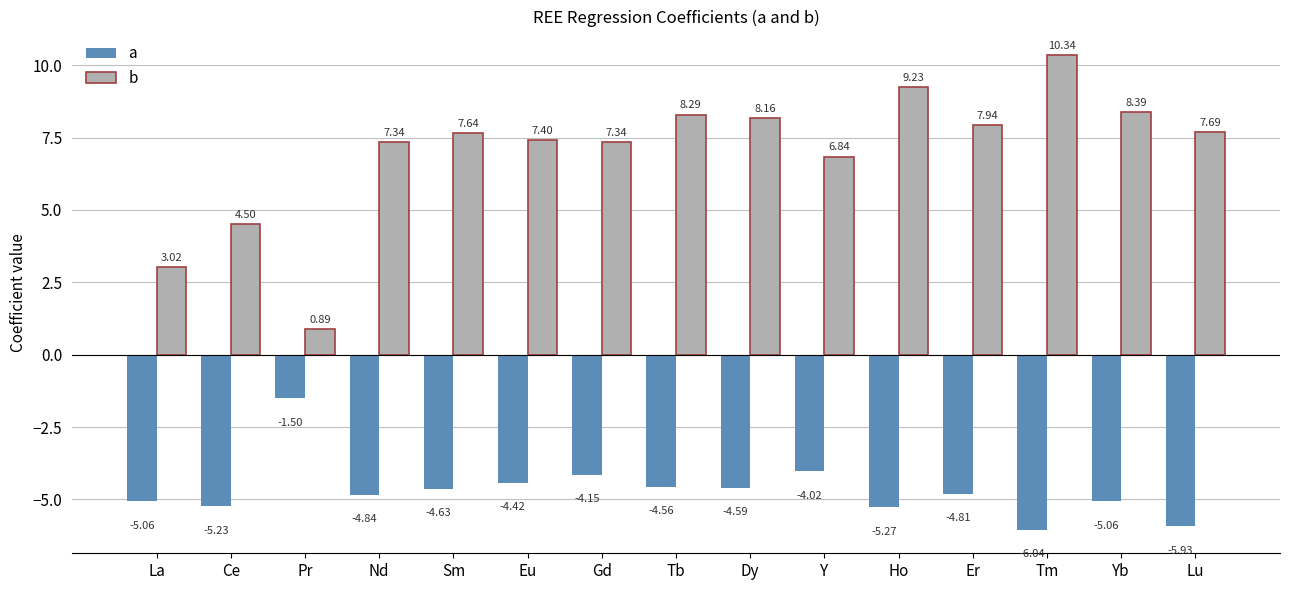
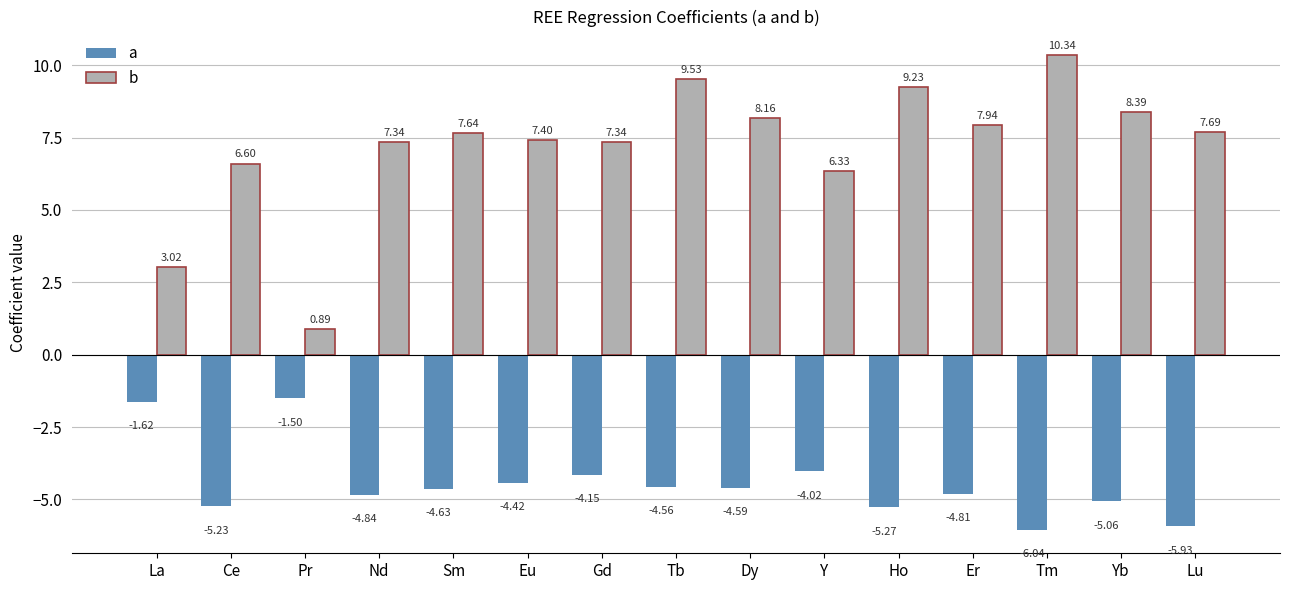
  {
    "a": {
-     "La": -5.06,
+     "La": -1.62,
      "Ce": -5.23,
      "Pr": -1.50,
      "Nd": -4.84,
      "Sm": -4.63,
      "Eu": -4.42,
      "Gd": -4.15,
      "Tb": -4.56,
      "Dy": -4.59,
      "Y": -4.02,
      "Ho": -5.27,
      "Er": -4.81,
      "Tm": -6.04,
      "Yb": -5.06,
      "Lu": -5.93
    },
    "b": {
      "La": 3.02,
-     "Ce": 4.50,
+     "Ce": 6.60,
      "Pr": 0.89,
      "Nd": 7.34,
      "Sm": 7.64,
      "Eu": 7.40,
      "Gd": 7.34,
-     "Tb": 8.29,
+     "Tb": 9.53,
      "Dy": 8.16,
-     "Y": 6.84,
+     "Y": 6.33,
      "Ho": 9.23,
      "Er": 7.94,
      "Tm": 10.34,
      "Yb": 8.39,
      "Lu": 7.69
    }
  }
